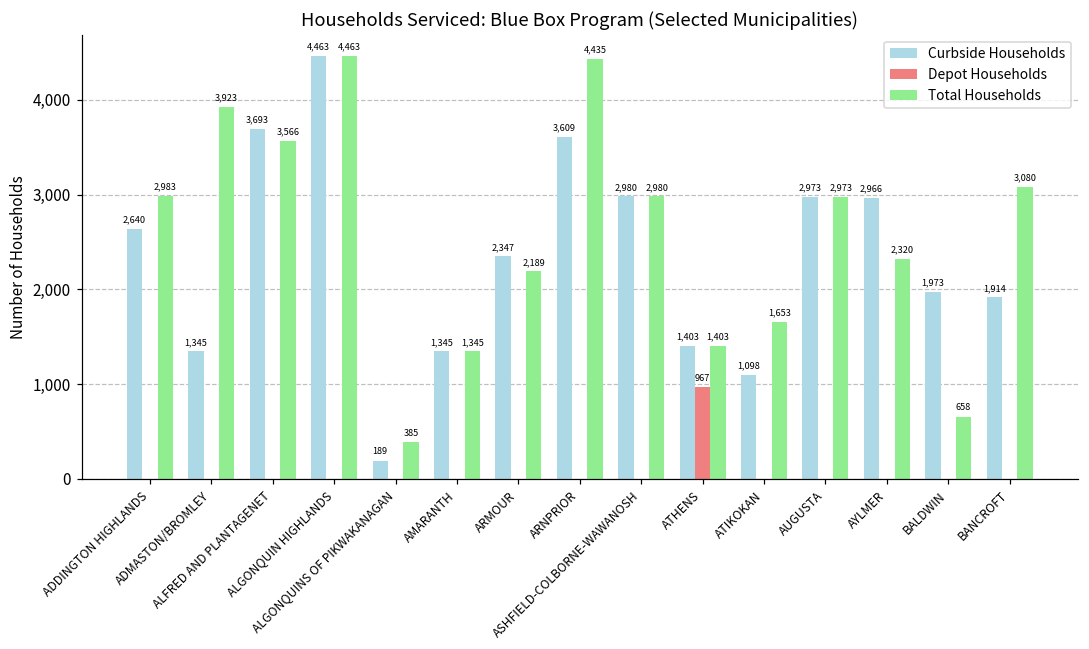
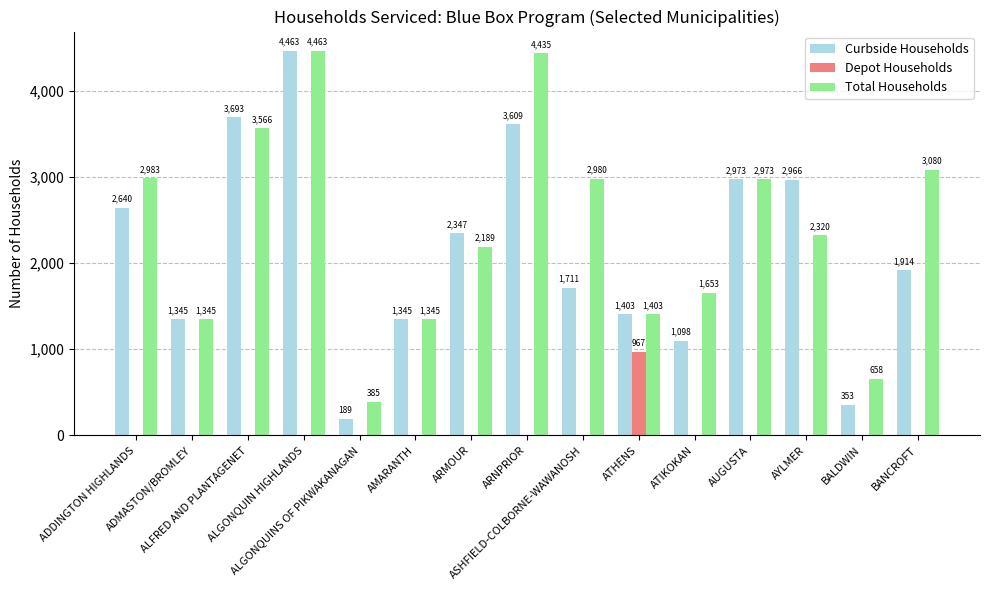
  {
    "Curbside Households": {
      "ADDINGTON HIGHLANDS": "2,640",
      "ADMASTON/BROMLEY": "1,345",
      "ALFRED AND PLANTAGENET": "3,693",
      "ALGONQUIN HIGHLANDS": "4,463",
      "ALGONQUINS OF PIKWAKANAGAN": "189",
      "AMARANTH": "1,345",
      "ARMOUR": "2,347",
      "ARNPRIOR": "3,609",
-     "ASHFIELD-COLBORNE-WAWANOSH": "2,980",
+     "ASHFIELD-COLBORNE-WAWANOSH": "1,711",
      "ATHENS": "1,403",
      "ATIKOKAN": "1,098",
      "AUGUSTA": "2,973",
      "AYLMER": "2,966",
-     "BALDWIN": "1,973",
+     "BALDWIN": "353",
      "BANCROFT": "1,914"
    },
    "Depot Households": {
      "ATHENS": "967"
    },
    "Total Households": {
      "ADDINGTON HIGHLANDS": "2,983",
-     "ADMASTON/BROMLEY": "3,923",
+     "ADMASTON/BROMLEY": "1,345",
      "ALFRED AND PLANTAGENET": "3,566",
      "ALGONQUIN HIGHLANDS": "4,463",
      "ALGONQUINS OF PIKWAKANAGAN": "385",
      "AMARANTH": "1,345",
      "ARMOUR": "2,189",
      "ARNPRIOR": "4,435",
      "ASHFIELD-COLBORNE-WAWANOSH": "2,980",
      "ATHENS": "1,403",
      "ATIKOKAN": "1,653",
      "AUGUSTA": "2,973",
      "AYLMER": "2,320",
      "BALDWIN": "658",
      "BANCROFT": "3,080"
    }
  }
